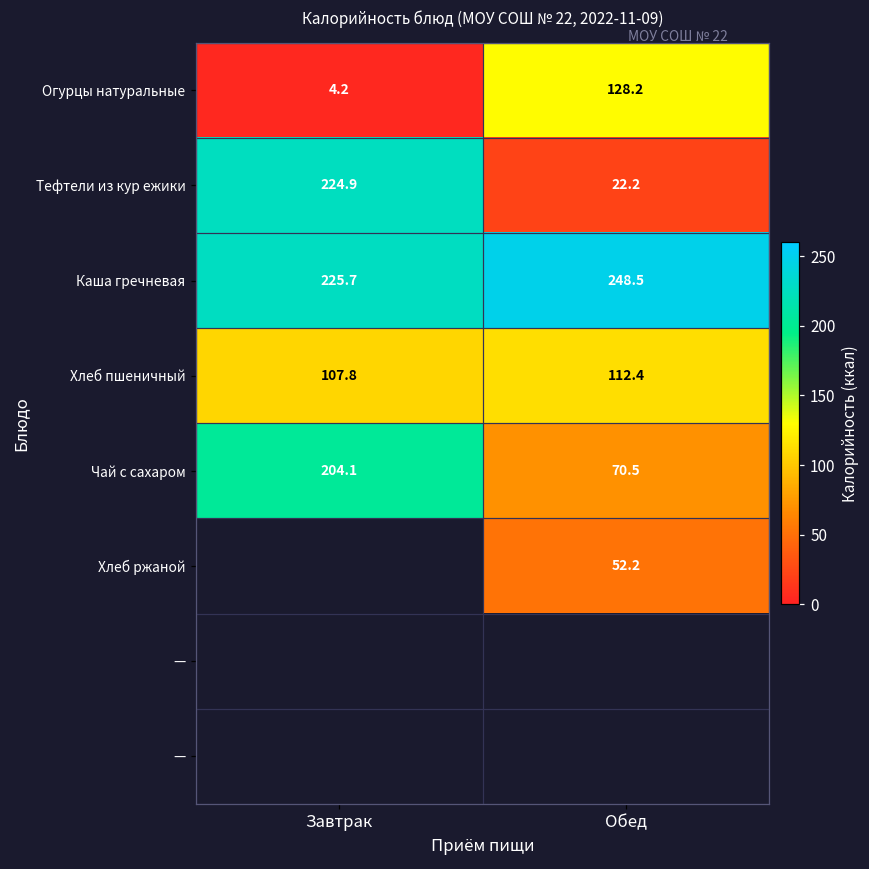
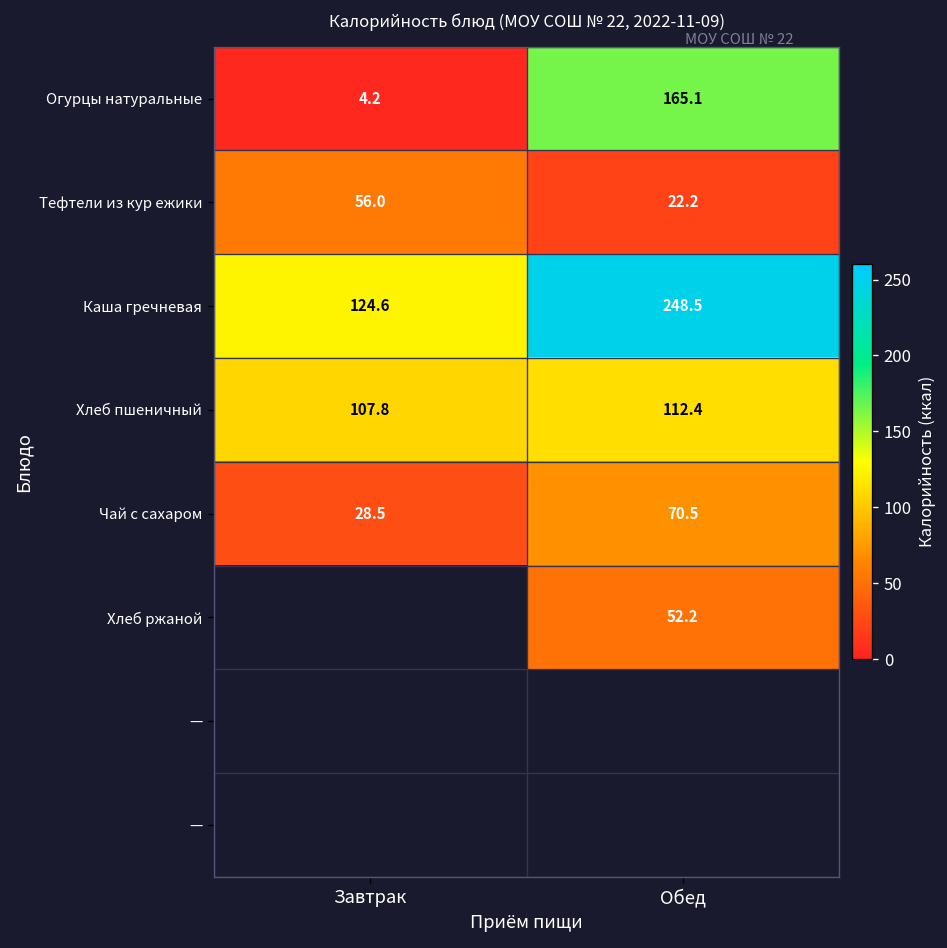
  {
    "Огурцы натуральные": {
      "Завтрак": 4.2,
-     "Обед": 128.2
+     "Обед": 165.1
    },
    "Тефтели из кур ежики": {
-     "Завтрак": 224.9,
+     "Завтрак": 56.0,
      "Обед": 22.2
    },
    "Каша гречневая": {
-     "Завтрак": 225.7,
+     "Завтрак": 124.6,
      "Обед": 248.5
    },
    "Хлеб пшеничный": {
      "Завтрак": 107.8,
      "Обед": 112.4
    },
    "Чай с сахаром": {
-     "Завтрак": 204.1,
+     "Завтрак": 28.5,
      "Обед": 70.5
    },
    "Хлеб ржаной": {
      "Обед": 52.2
    }
  }
